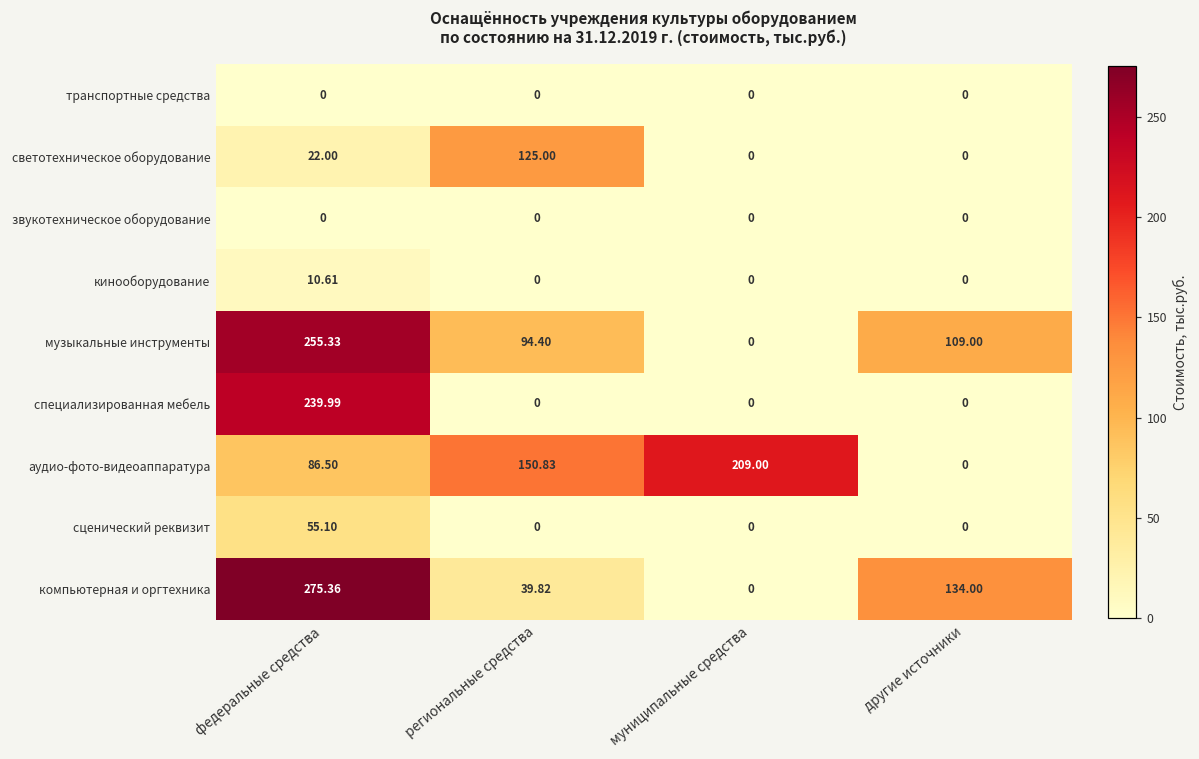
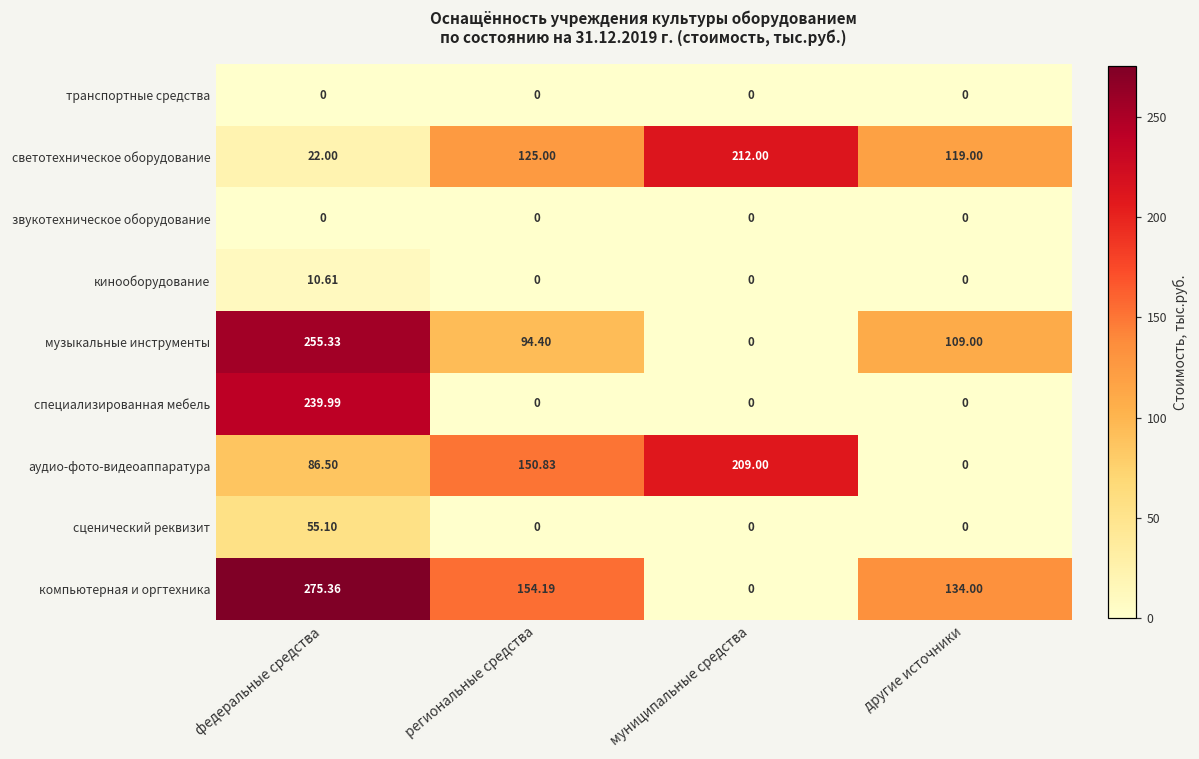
  {
    "транспортные средства": {
      "федеральные средства": 0,
      "региональные средства": 0,
      "муниципальные средства": 0,
      "другие источники": 0
    },
    "светотехническое оборудование": {
      "федеральные средства": 22.00,
      "региональные средства": 125.00,
-     "муниципальные средства": 0,
-     "другие источники": 0
+     "муниципальные средства": 212.00,
+     "другие источники": 119.00
    },
    "звукотехническое оборудование": {
      "федеральные средства": 0,
      "региональные средства": 0,
      "муниципальные средства": 0,
      "другие источники": 0
    },
    "кинооборудование": {
      "федеральные средства": 10.61,
      "региональные средства": 0,
      "муниципальные средства": 0,
      "другие источники": 0
    },
    "музыкальные инструменты": {
      "федеральные средства": 255.33,
      "региональные средства": 94.40,
      "муниципальные средства": 0,
      "другие источники": 109.00
    },
    "специализированная мебель": {
      "федеральные средства": 239.99,
      "региональные средства": 0,
      "муниципальные средства": 0,
      "другие источники": 0
    },
    "аудио-фото-видеоаппаратура": {
      "федеральные средства": 86.50,
      "региональные средства": 150.83,
      "муниципальные средства": 209.00,
      "другие источники": 0
    },
    "сценический реквизит": {
      "федеральные средства": 55.10,
      "региональные средства": 0,
      "муниципальные средства": 0,
      "другие источники": 0
    },
    "компьютерная и оргтехника": {
      "федеральные средства": 275.36,
-     "региональные средства": 39.82,
+     "региональные средства": 154.19,
      "муниципальные средства": 0,
      "другие источники": 134.00
    }
  }
